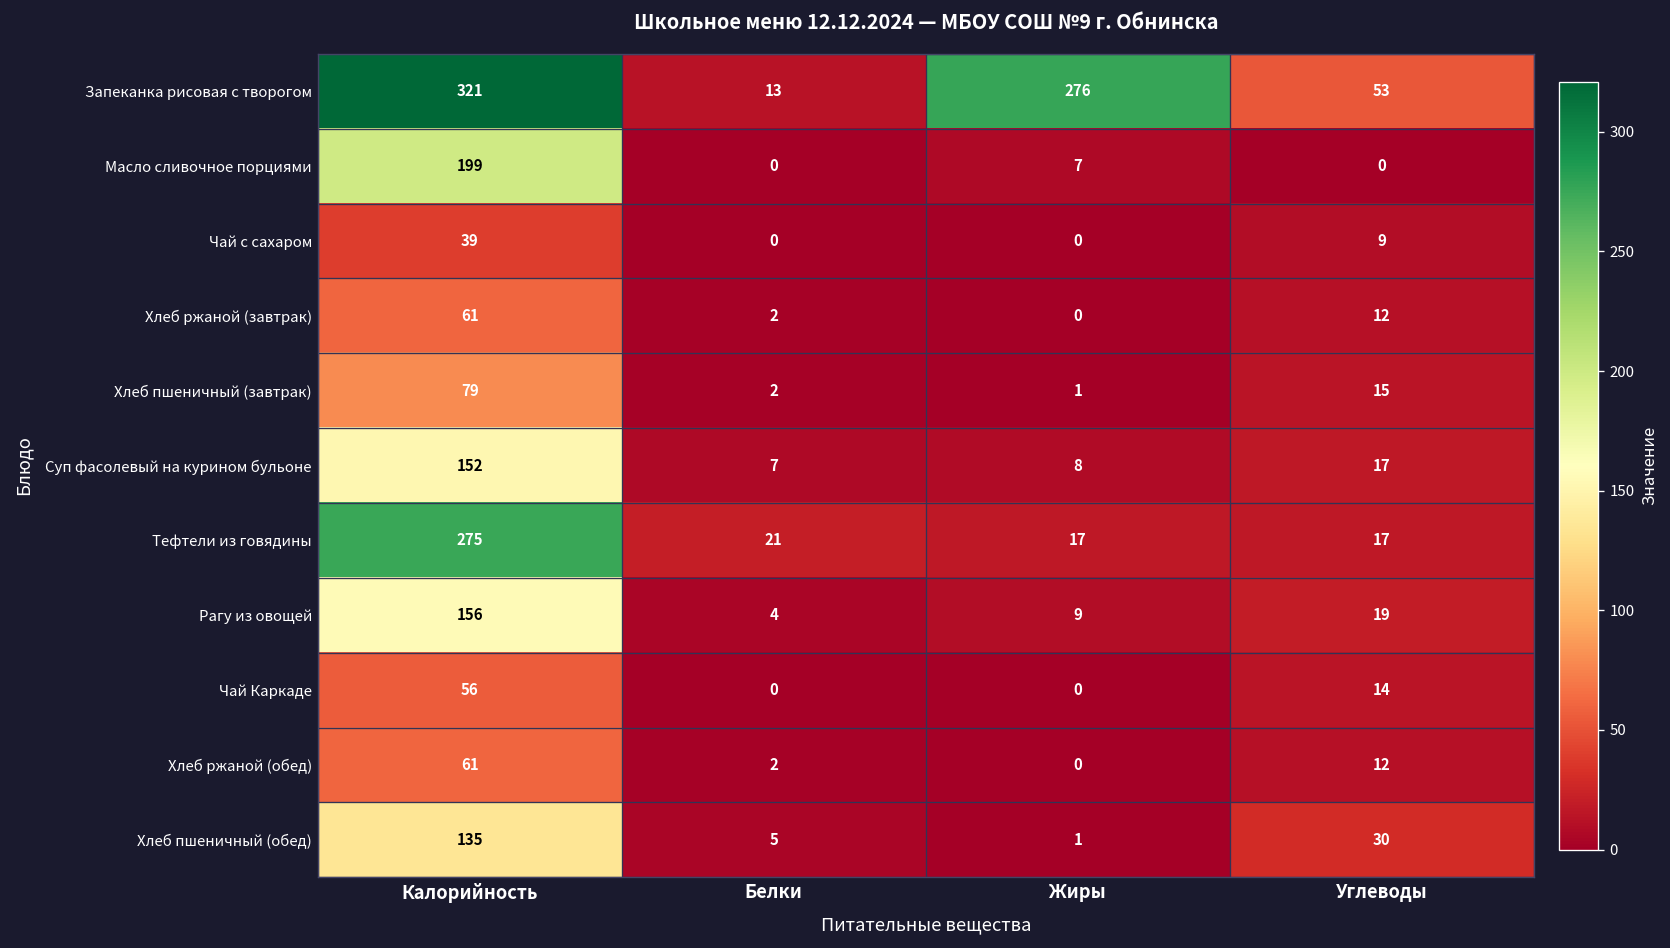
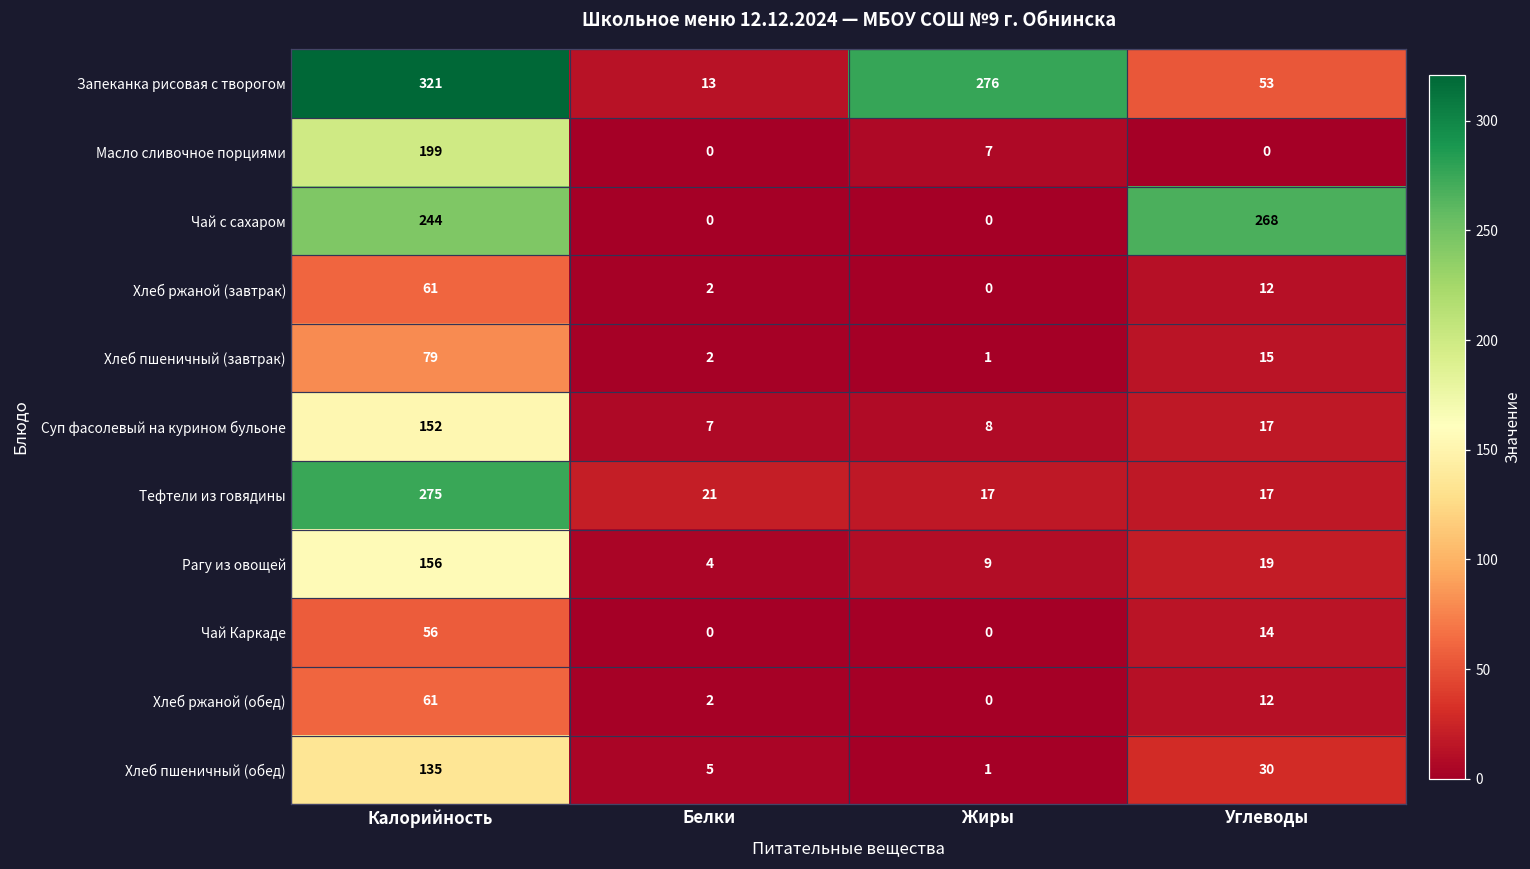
  {
    "Запеканка рисовая с творогом": {
      "Калорийность": 321,
      "Белки": 13,
      "Жиры": 276,
      "Углеводы": 53
    },
    "Масло сливочное порциями": {
      "Калорийность": 199,
      "Белки": 0,
      "Жиры": 7,
      "Углеводы": 0
    },
    "Чай с сахаром": {
-     "Калорийность": 39,
+     "Калорийность": 244,
      "Белки": 0,
      "Жиры": 0,
-     "Углеводы": 9
+     "Углеводы": 268
    },
    "Хлеб ржаной (завтрак)": {
      "Калорийность": 61,
      "Белки": 2,
      "Жиры": 0,
      "Углеводы": 12
    },
    "Хлеб пшеничный (завтрак)": {
      "Калорийность": 79,
      "Белки": 2,
      "Жиры": 1,
      "Углеводы": 15
    },
    "Суп фасолевый на курином бульоне": {
      "Калорийность": 152,
      "Белки": 7,
      "Жиры": 8,
      "Углеводы": 17
    },
    "Тефтели из говядины": {
      "Калорийность": 275,
      "Белки": 21,
      "Жиры": 17,
      "Углеводы": 17
    },
    "Рагу из овощей": {
      "Калорийность": 156,
      "Белки": 4,
      "Жиры": 9,
      "Углеводы": 19
    },
    "Чай Каркаде": {
      "Калорийность": 56,
      "Белки": 0,
      "Жиры": 0,
      "Углеводы": 14
    },
    "Хлеб ржаной (обед)": {
      "Калорийность": 61,
      "Белки": 2,
      "Жиры": 0,
      "Углеводы": 12
    },
    "Хлеб пшеничный (обед)": {
      "Калорийность": 135,
      "Белки": 5,
      "Жиры": 1,
      "Углеводы": 30
    }
  }
